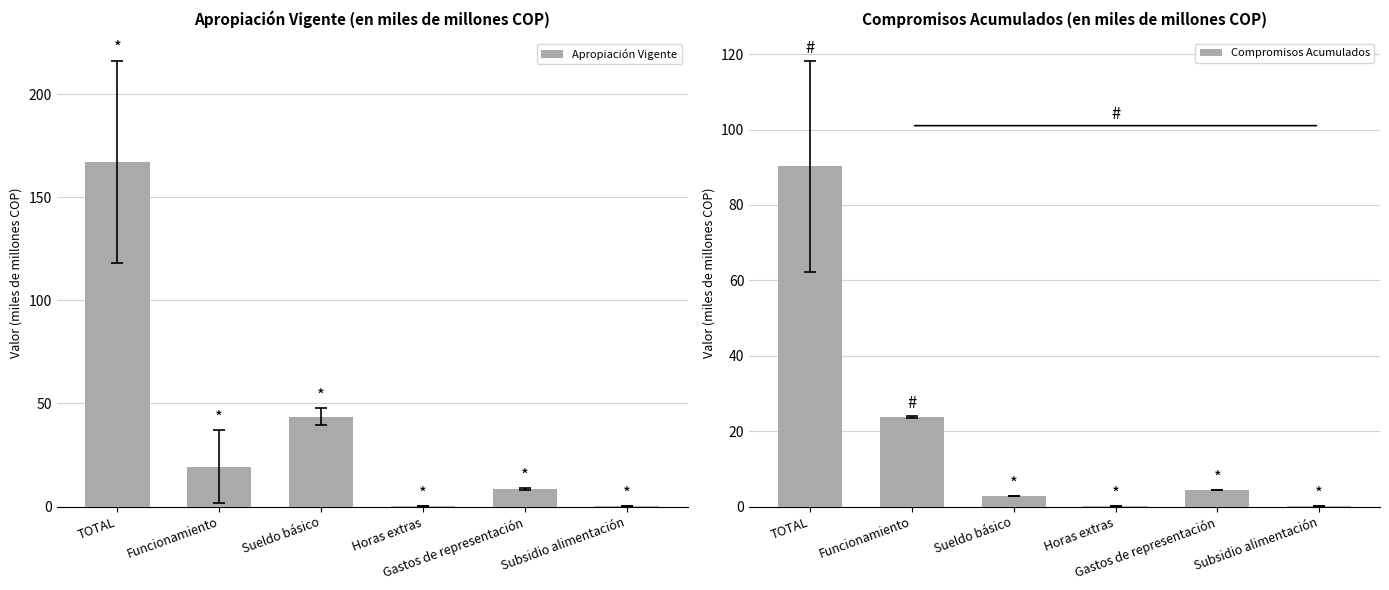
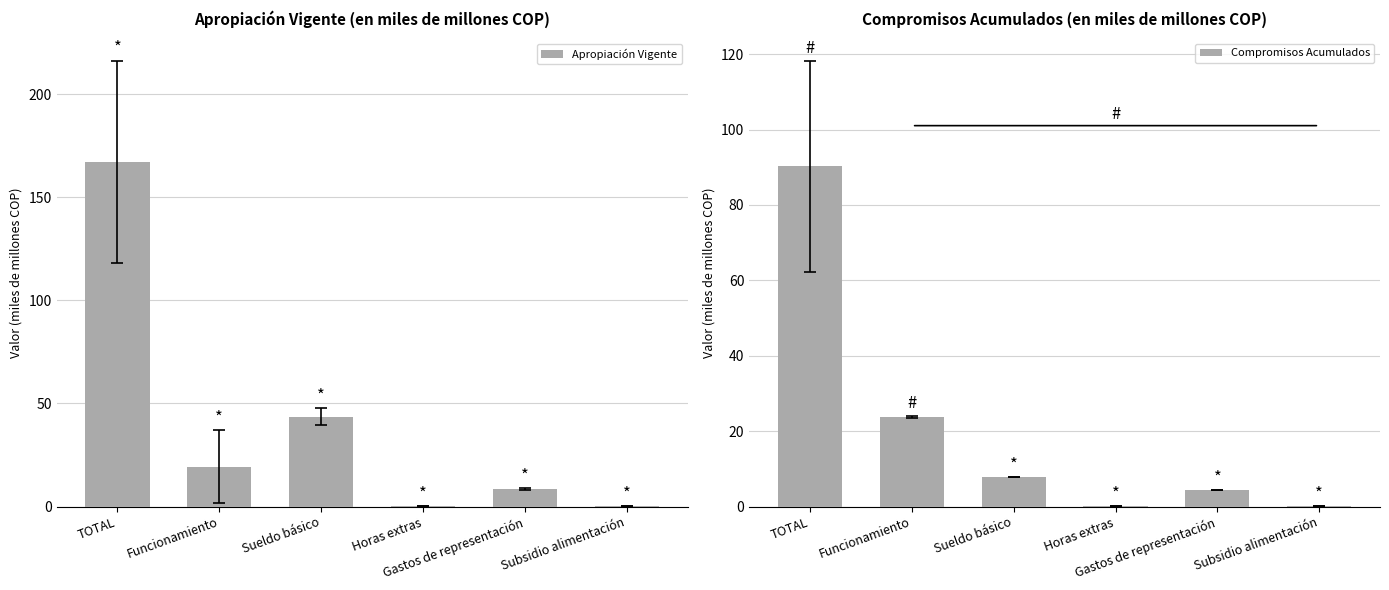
  {
    "Apropiación Vigente (en miles de millones COP)": {
      "Apropiación Vigente": {
        "TOTAL": 167,
        "Funcionamiento": 19,
        "Sueldo básico": 44,
        "Gastos de representación": 8
      }
    },
    "Compromisos Acumulados (en miles de millones COP)": {
      "Compromisos Acumulados": {
        "TOTAL": 90,
        "Funcionamiento": 24,
-       "Sueldo básico": 3,
+       "Sueldo básico": 8,
        "Gastos de representación": 4
      }
    }
  }
